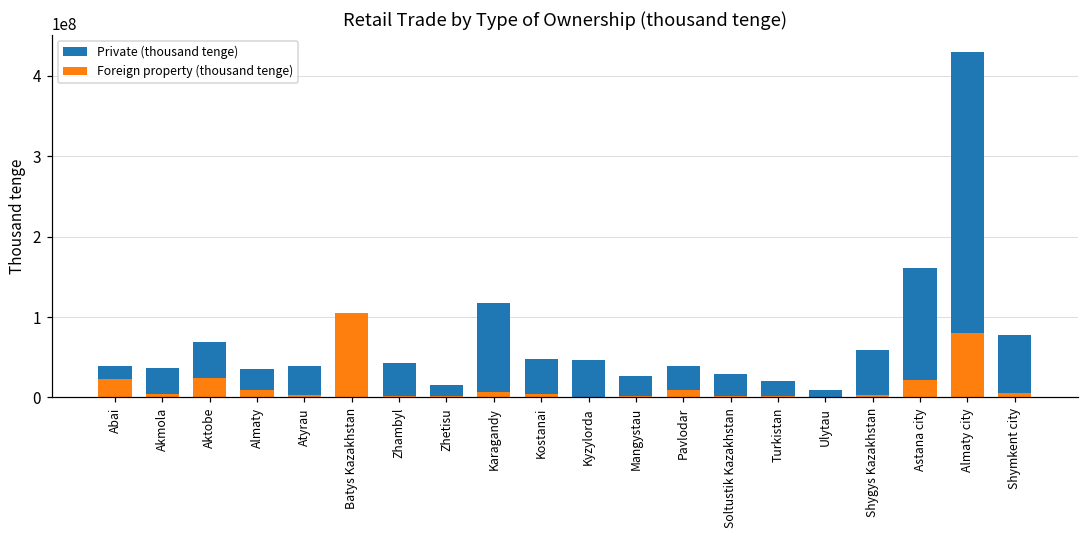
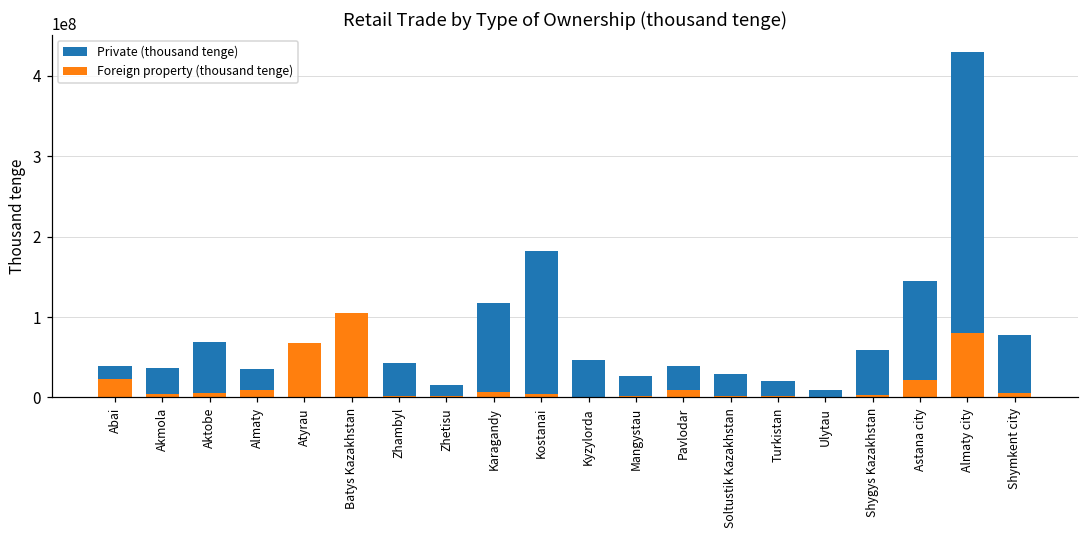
  {
    "Private (thousand tenge)": {
      "Abai": 40000000,
      "Akmola": 40000000,
      "Aktobe": 70000000,
      "Almaty": 40000000,
      "Zhambyl": 40000000,
      "Zhetisu": 20000000,
      "Karagandy": 120000000,
-     "Kostanai": 50000000,
+     "Kostanai": 180000000,
      "Kyzylorda": 50000000,
      "Mangystau": 30000000,
      "Pavlodar": 40000000,
      "Soltustik Kazakhstan": 30000000,
      "Turkistan": 20000000,
      "Ulytau": 10000000,
      "Shygys Kazakhstan": 60000000,
-     "Astana city": 160000000,
+     "Astana city": 140000000,
      "Almaty city": 430000000,
      "Shymkent city": 80000000
    },
    "Foreign property (thousand tenge)": {
-     "Aktobe": 20000000,
-     "Atyrau": 0,
+     "Aktobe": 0,
+     "Atyrau": 70000000,
      "Batys Kazakhstan": 110000000
    }
  }
